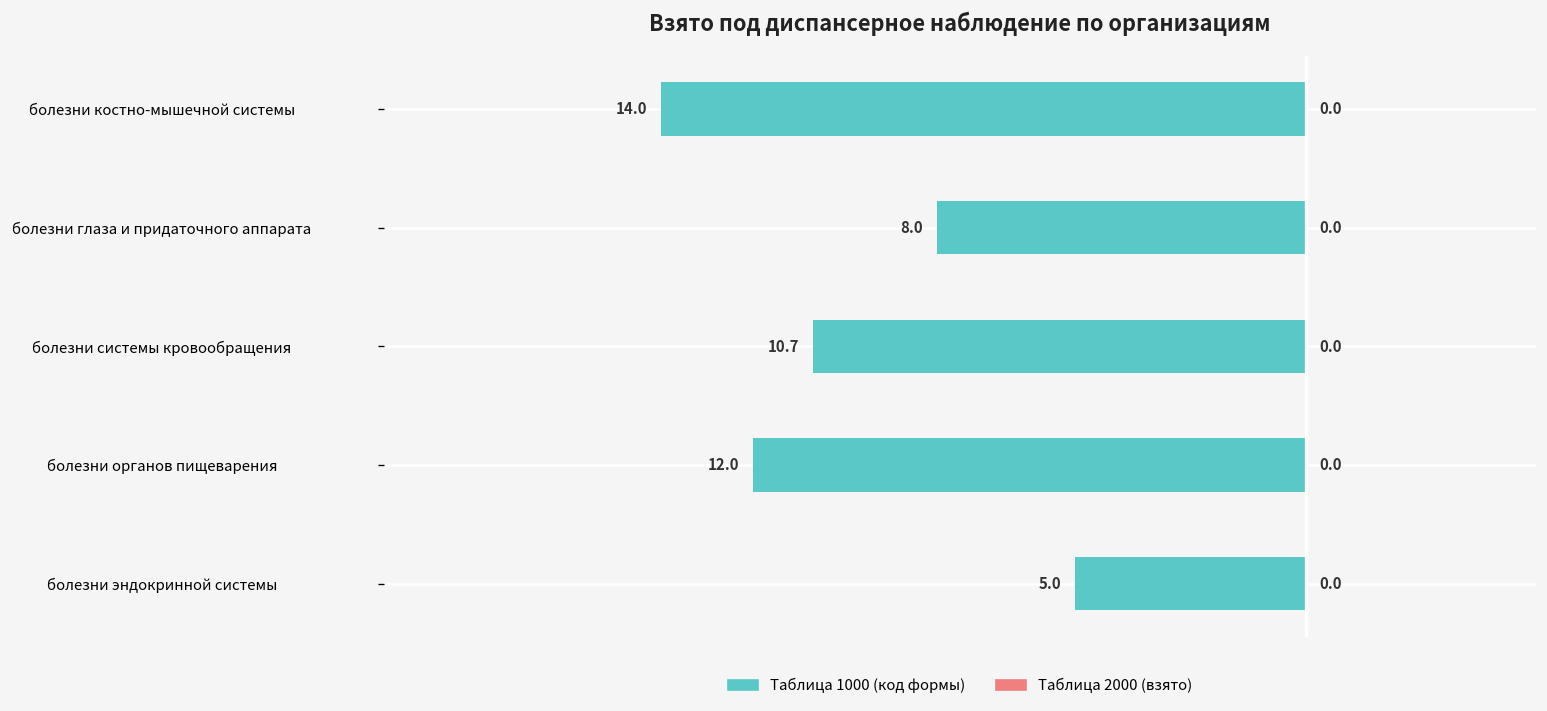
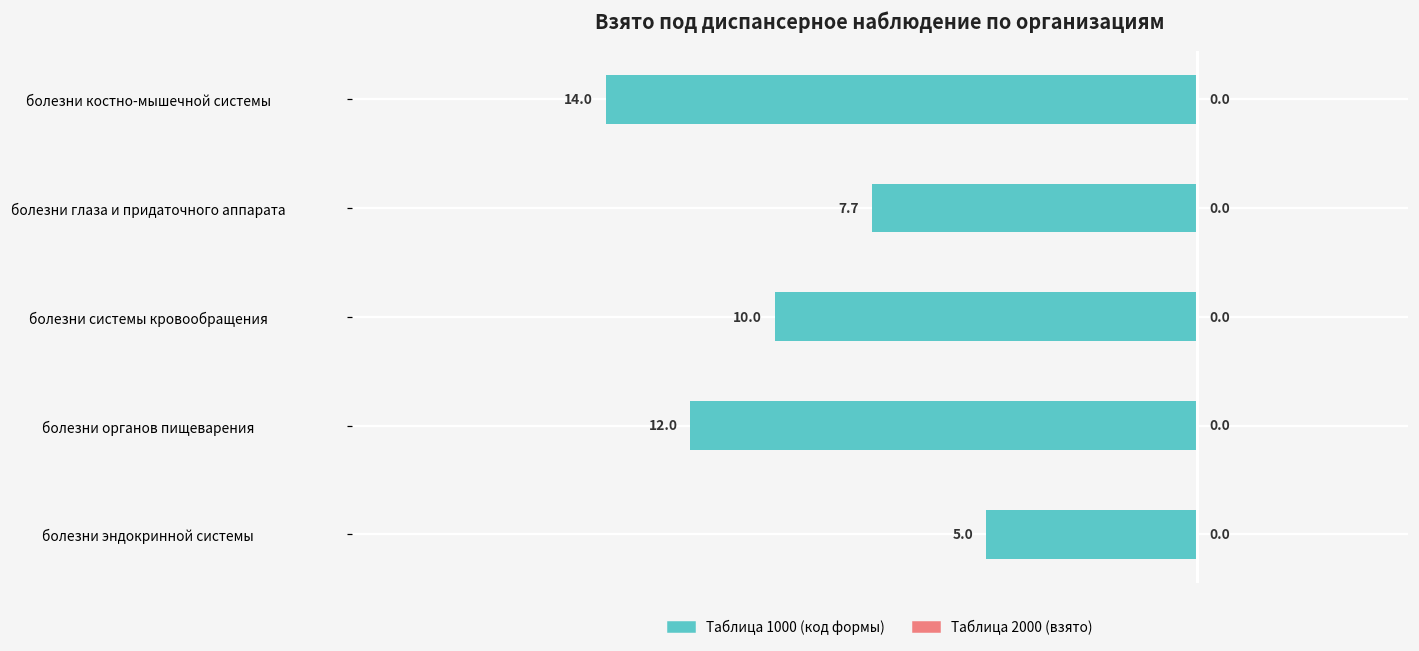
  {
    "Таблица 1000 (код формы)": {
-     "болезни глаза и придаточного аппарата": 8.0,
-     "болезни системы кровообращения": 10.7
+     "болезни глаза и придаточного аппарата": 7.7,
+     "болезни системы кровообращения": 10.0
    },
    "Таблица 2000 (взято)": {
      "болезни костно-мышечной системы": 0.0,
      "болезни глаза и придаточного аппарата": 0.0,
      "болезни системы кровообращения": 0.0,
      "болезни органов пищеварения": 0.0,
      "болезни эндокринной системы": 0.0
    }
  }
